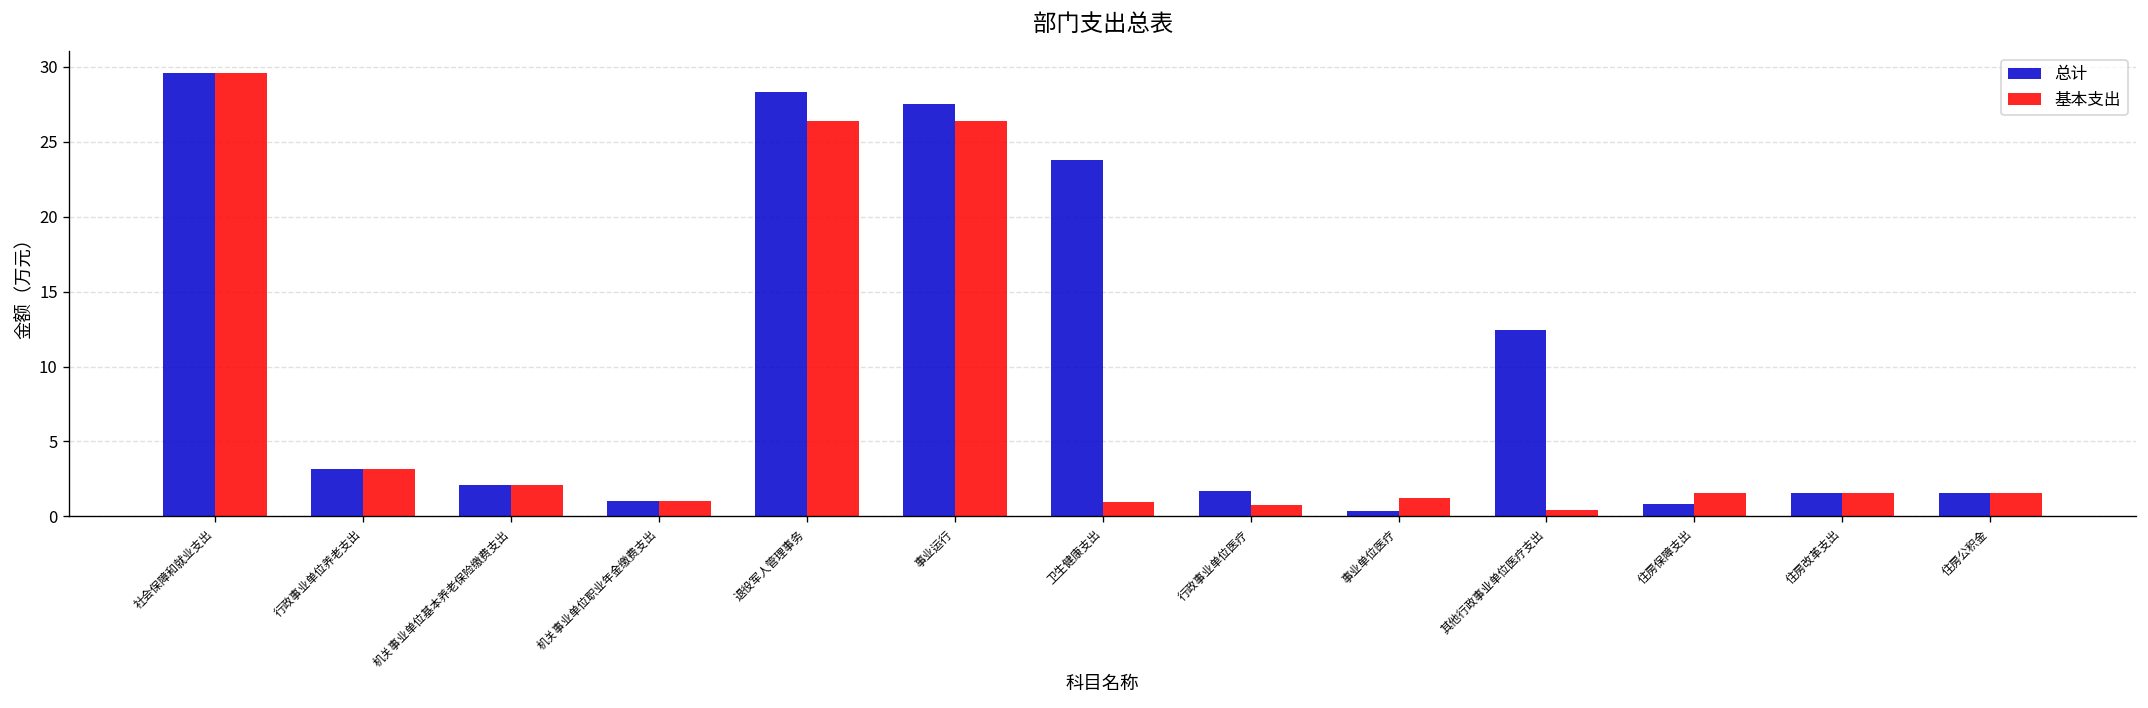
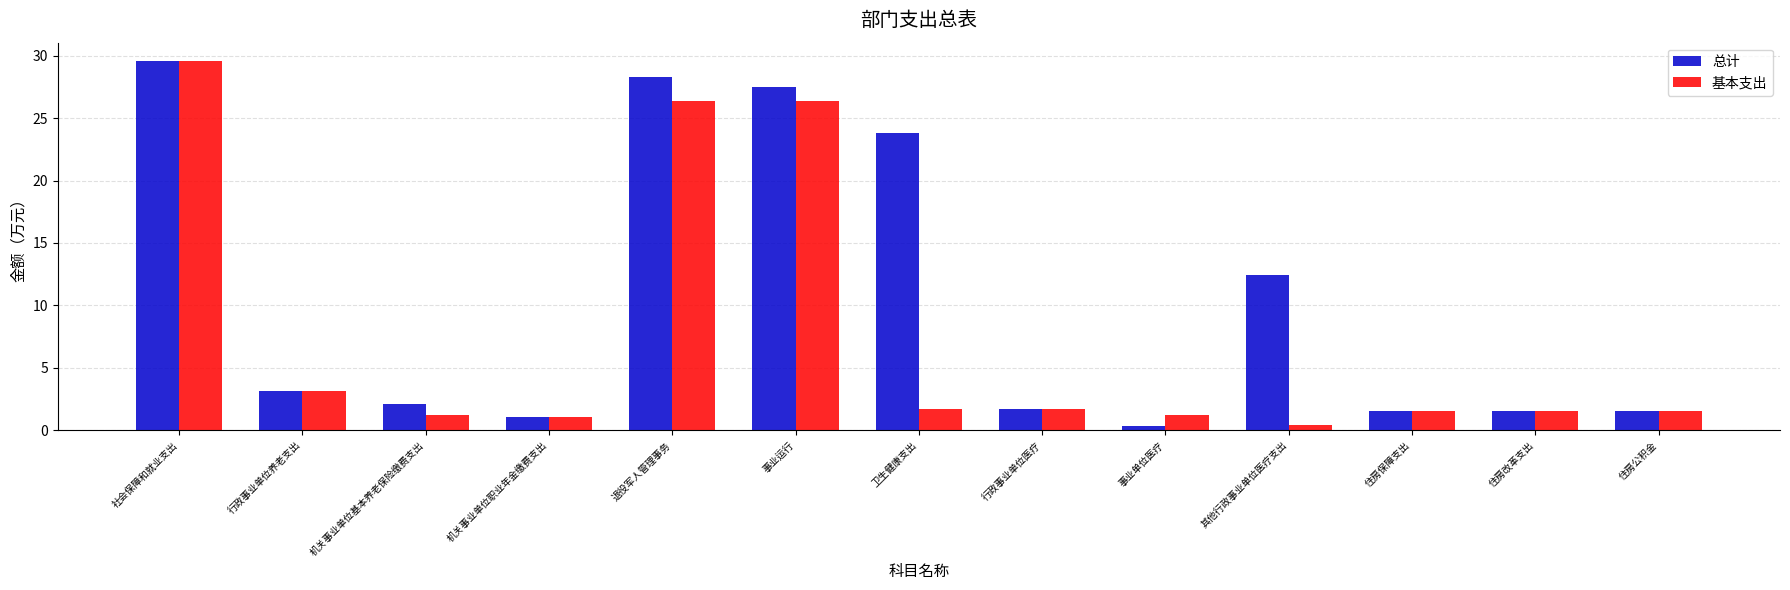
  {
    "总计": {
      "社会保障和就业支出": 29.6,
      "行政事业单位养老支出": 3.2,
      "机关事业单位基本养老保险缴费支出": 2.1,
      "机关事业单位职业年金缴费支出": 1.1,
      "退役军人管理事务": 28.3,
      "事业运行": 27.5,
      "卫生健康支出": 23.8,
      "行政事业单位医疗": 1.7,
      "事业单位医疗": 0.4,
      "其他行政事业单位医疗支出": 12.4,
-     "住房保障支出": 0.9,
+     "住房保障支出": 1.6,
      "住房改革支出": 1.6,
      "住房公积金": 1.6
    },
    "基本支出": {
      "社会保障和就业支出": 29.6,
      "行政事业单位养老支出": 3.2,
-     "机关事业单位基本养老保险缴费支出": 2.1,
+     "机关事业单位基本养老保险缴费支出": 1.3,
      "机关事业单位职业年金缴费支出": 1.1,
      "退役军人管理事务": 26.4,
      "事业运行": 26.4,
-     "卫生健康支出": 1.0,
-     "行政事业单位医疗": 0.7,
+     "卫生健康支出": 1.7,
+     "行政事业单位医疗": 1.7,
      "事业单位医疗": 1.3,
      "其他行政事业单位医疗支出": 0.4,
      "住房保障支出": 1.6,
      "住房改革支出": 1.6,
      "住房公积金": 1.6
    }
  }
